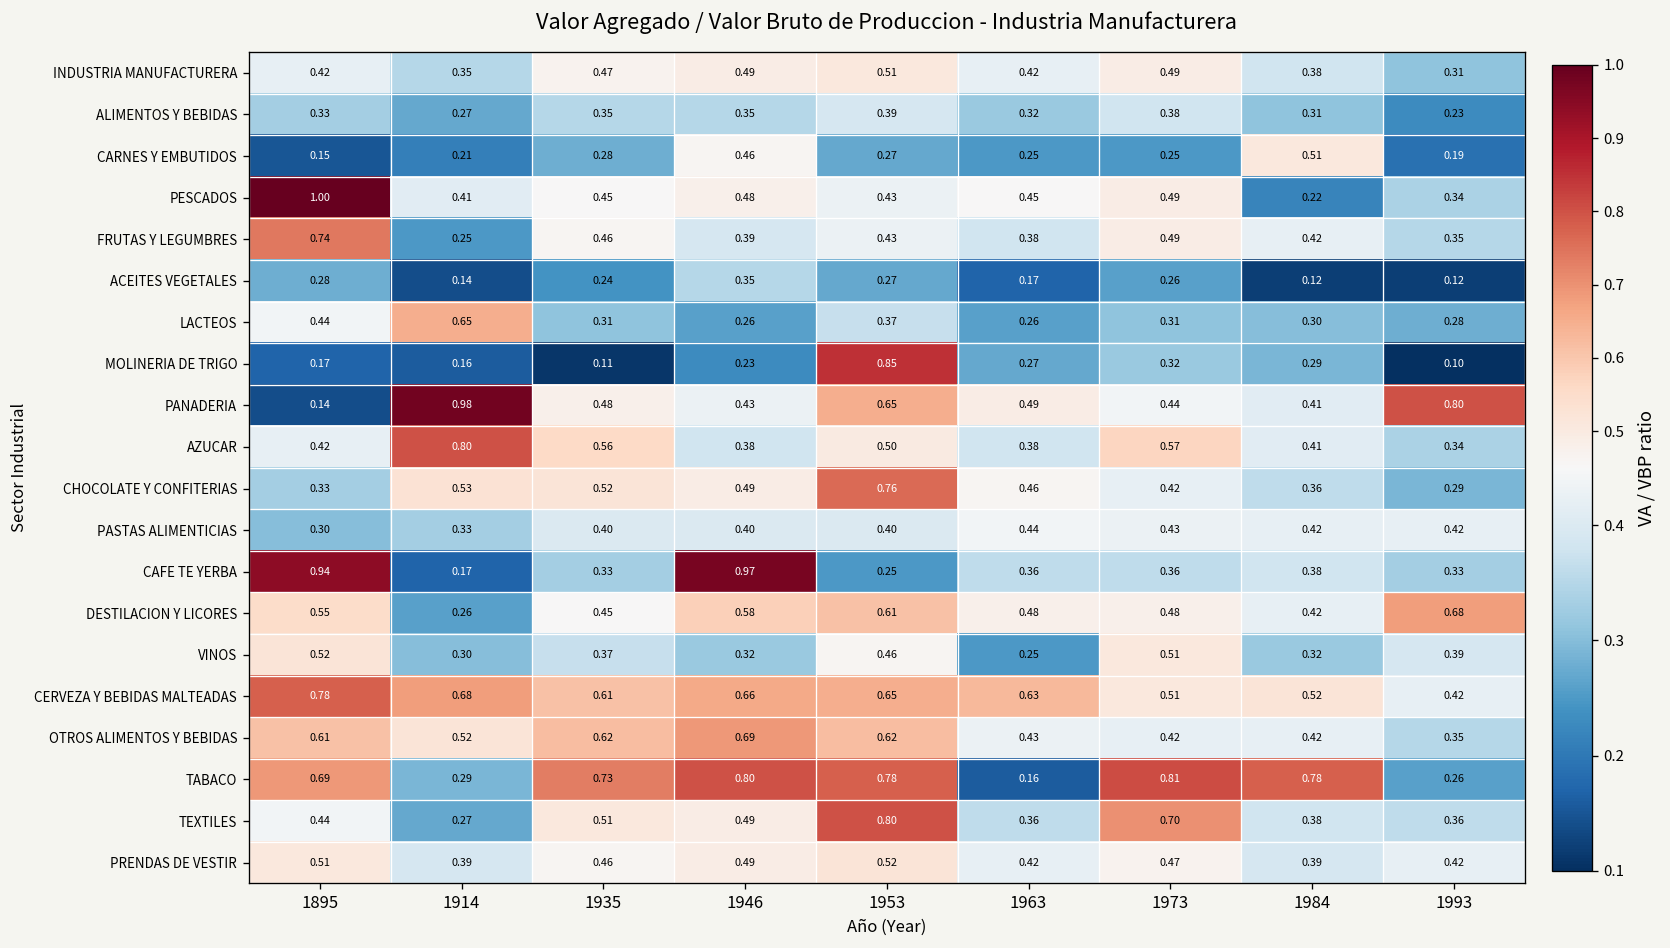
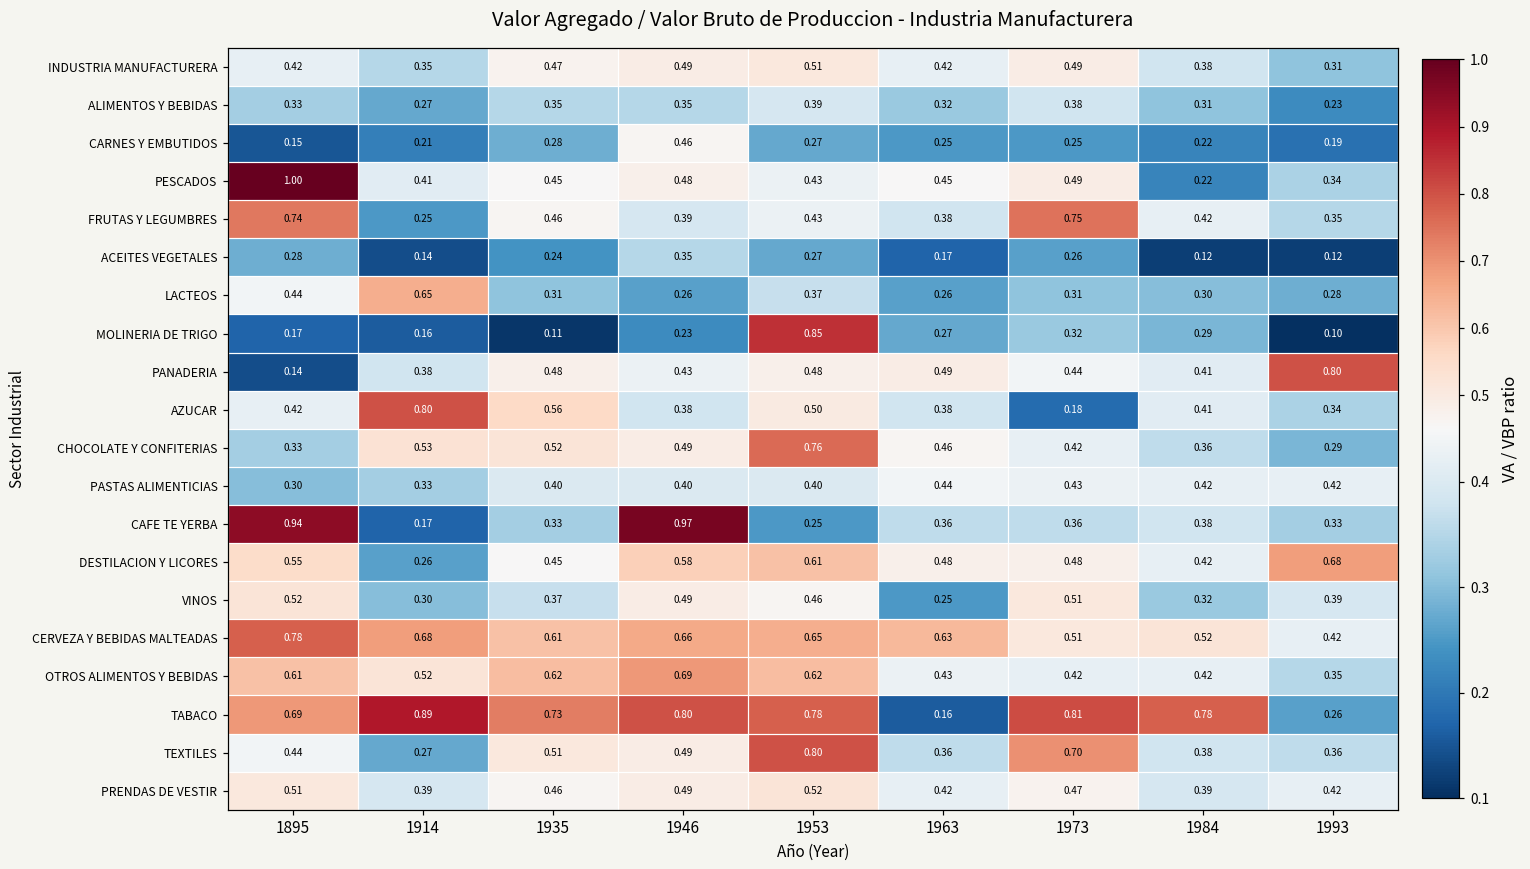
  {
    "INDUSTRIA MANUFACTURERA": {
      "1895": 0.42,
      "1914": 0.35,
      "1935": 0.47,
      "1946": 0.49,
      "1953": 0.51,
      "1963": 0.42,
      "1973": 0.49,
      "1984": 0.38,
      "1993": 0.31
    },
    "ALIMENTOS Y BEBIDAS": {
      "1895": 0.33,
      "1914": 0.27,
      "1935": 0.35,
      "1946": 0.35,
      "1953": 0.39,
      "1963": 0.32,
      "1973": 0.38,
      "1984": 0.31,
      "1993": 0.23
    },
    "CARNES Y EMBUTIDOS": {
      "1895": 0.15,
      "1914": 0.21,
      "1935": 0.28,
      "1946": 0.46,
      "1953": 0.27,
      "1963": 0.25,
      "1973": 0.25,
-     "1984": 0.51,
+     "1984": 0.22,
      "1993": 0.19
    },
    "PESCADOS": {
      "1895": 1.00,
      "1914": 0.41,
      "1935": 0.45,
      "1946": 0.48,
      "1953": 0.43,
      "1963": 0.45,
      "1973": 0.49,
      "1984": 0.22,
      "1993": 0.34
    },
    "FRUTAS Y LEGUMBRES": {
      "1895": 0.74,
      "1914": 0.25,
      "1935": 0.46,
      "1946": 0.39,
      "1953": 0.43,
      "1963": 0.38,
-     "1973": 0.49,
+     "1973": 0.75,
      "1984": 0.42,
      "1993": 0.35
    },
    "ACEITES VEGETALES": {
      "1895": 0.28,
      "1914": 0.14,
      "1935": 0.24,
      "1946": 0.35,
      "1953": 0.27,
      "1963": 0.17,
      "1973": 0.26,
      "1984": 0.12,
      "1993": 0.12
    },
    "LACTEOS": {
      "1895": 0.44,
      "1914": 0.65,
      "1935": 0.31,
      "1946": 0.26,
      "1953": 0.37,
      "1963": 0.26,
      "1973": 0.31,
      "1984": 0.30,
      "1993": 0.28
    },
    "MOLINERIA DE TRIGO": {
      "1895": 0.17,
      "1914": 0.16,
      "1935": 0.11,
      "1946": 0.23,
      "1953": 0.85,
      "1963": 0.27,
      "1973": 0.32,
      "1984": 0.29,
      "1993": 0.10
    },
    "PANADERIA": {
      "1895": 0.14,
-     "1914": 0.98,
+     "1914": 0.38,
      "1935": 0.48,
      "1946": 0.43,
-     "1953": 0.65,
+     "1953": 0.48,
      "1963": 0.49,
      "1973": 0.44,
      "1984": 0.41,
      "1993": 0.80
    },
    "AZUCAR": {
      "1895": 0.42,
      "1914": 0.80,
      "1935": 0.56,
      "1946": 0.38,
      "1953": 0.50,
      "1963": 0.38,
-     "1973": 0.57,
+     "1973": 0.18,
      "1984": 0.41,
      "1993": 0.34
    },
    "CHOCOLATE Y CONFITERIAS": {
      "1895": 0.33,
      "1914": 0.53,
      "1935": 0.52,
      "1946": 0.49,
      "1953": 0.76,
      "1963": 0.46,
      "1973": 0.42,
      "1984": 0.36,
      "1993": 0.29
    },
    "PASTAS ALIMENTICIAS": {
      "1895": 0.30,
      "1914": 0.33,
      "1935": 0.40,
      "1946": 0.40,
      "1953": 0.40,
      "1963": 0.44,
      "1973": 0.43,
      "1984": 0.42,
      "1993": 0.42
    },
    "CAFE TE YERBA": {
      "1895": 0.94,
      "1914": 0.17,
      "1935": 0.33,
      "1946": 0.97,
      "1953": 0.25,
      "1963": 0.36,
      "1973": 0.36,
      "1984": 0.38,
      "1993": 0.33
    },
    "DESTILACION Y LICORES": {
      "1895": 0.55,
      "1914": 0.26,
      "1935": 0.45,
      "1946": 0.58,
      "1953": 0.61,
      "1963": 0.48,
      "1973": 0.48,
      "1984": 0.42,
      "1993": 0.68
    },
    "VINOS": {
      "1895": 0.52,
      "1914": 0.30,
      "1935": 0.37,
-     "1946": 0.32,
+     "1946": 0.49,
      "1953": 0.46,
      "1963": 0.25,
      "1973": 0.51,
      "1984": 0.32,
      "1993": 0.39
    },
    "CERVEZA Y BEBIDAS MALTEADAS": {
      "1895": 0.78,
      "1914": 0.68,
      "1935": 0.61,
      "1946": 0.66,
      "1953": 0.65,
      "1963": 0.63,
      "1973": 0.51,
      "1984": 0.52,
      "1993": 0.42
    },
    "OTROS ALIMENTOS Y BEBIDAS": {
      "1895": 0.61,
      "1914": 0.52,
      "1935": 0.62,
      "1946": 0.69,
      "1953": 0.62,
      "1963": 0.43,
      "1973": 0.42,
      "1984": 0.42,
      "1993": 0.35
    },
    "TABACO": {
      "1895": 0.69,
-     "1914": 0.29,
+     "1914": 0.89,
      "1935": 0.73,
      "1946": 0.80,
      "1953": 0.78,
      "1963": 0.16,
      "1973": 0.81,
      "1984": 0.78,
      "1993": 0.26
    },
    "TEXTILES": {
      "1895": 0.44,
      "1914": 0.27,
      "1935": 0.51,
      "1946": 0.49,
      "1953": 0.80,
      "1963": 0.36,
      "1973": 0.70,
      "1984": 0.38,
      "1993": 0.36
    },
    "PRENDAS DE VESTIR": {
      "1895": 0.51,
      "1914": 0.39,
      "1935": 0.46,
      "1946": 0.49,
      "1953": 0.52,
      "1963": 0.42,
      "1973": 0.47,
      "1984": 0.39,
      "1993": 0.42
    }
  }
